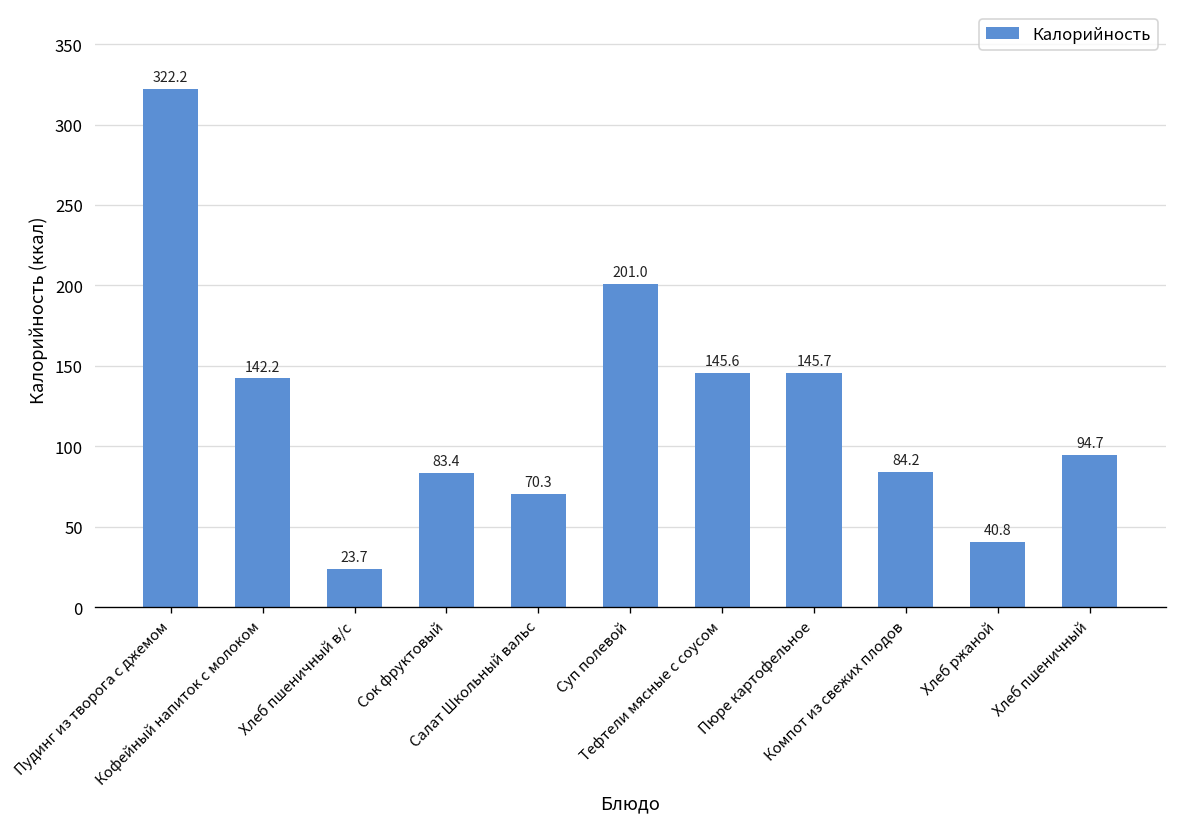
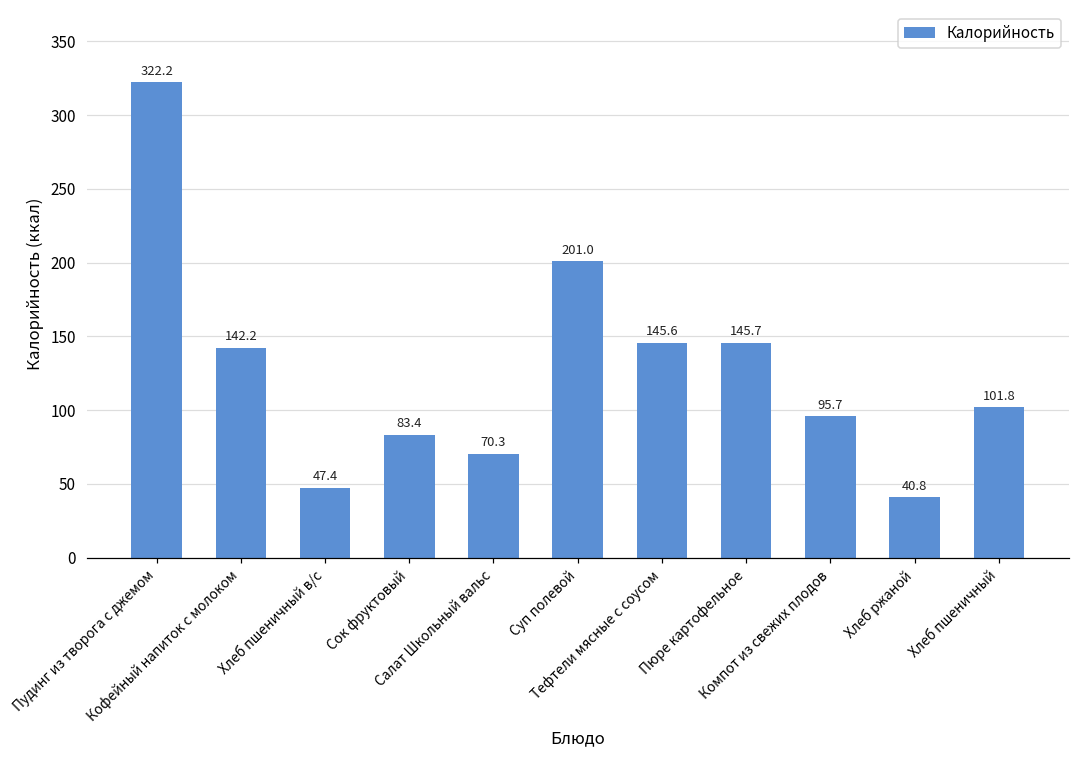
  {
    "Пудинг из творога с джемом": 322.2,
    "Кофейный напиток с молоком": 142.2,
-   "Хлеб пшеничный в/с": 23.7,
+   "Хлеб пшеничный в/с": 47.4,
    "Сок фруктовый": 83.4,
    "Салат Школьный вальс": 70.3,
    "Суп полевой": 201.0,
    "Тефтели мясные с соусом": 145.6,
    "Пюре картофельное": 145.7,
-   "Компот из свежих плодов": 84.2,
+   "Компот из свежих плодов": 95.7,
    "Хлеб ржаной": 40.8,
-   "Хлеб пшеничный": 94.7
+   "Хлеб пшеничный": 101.8
  }
